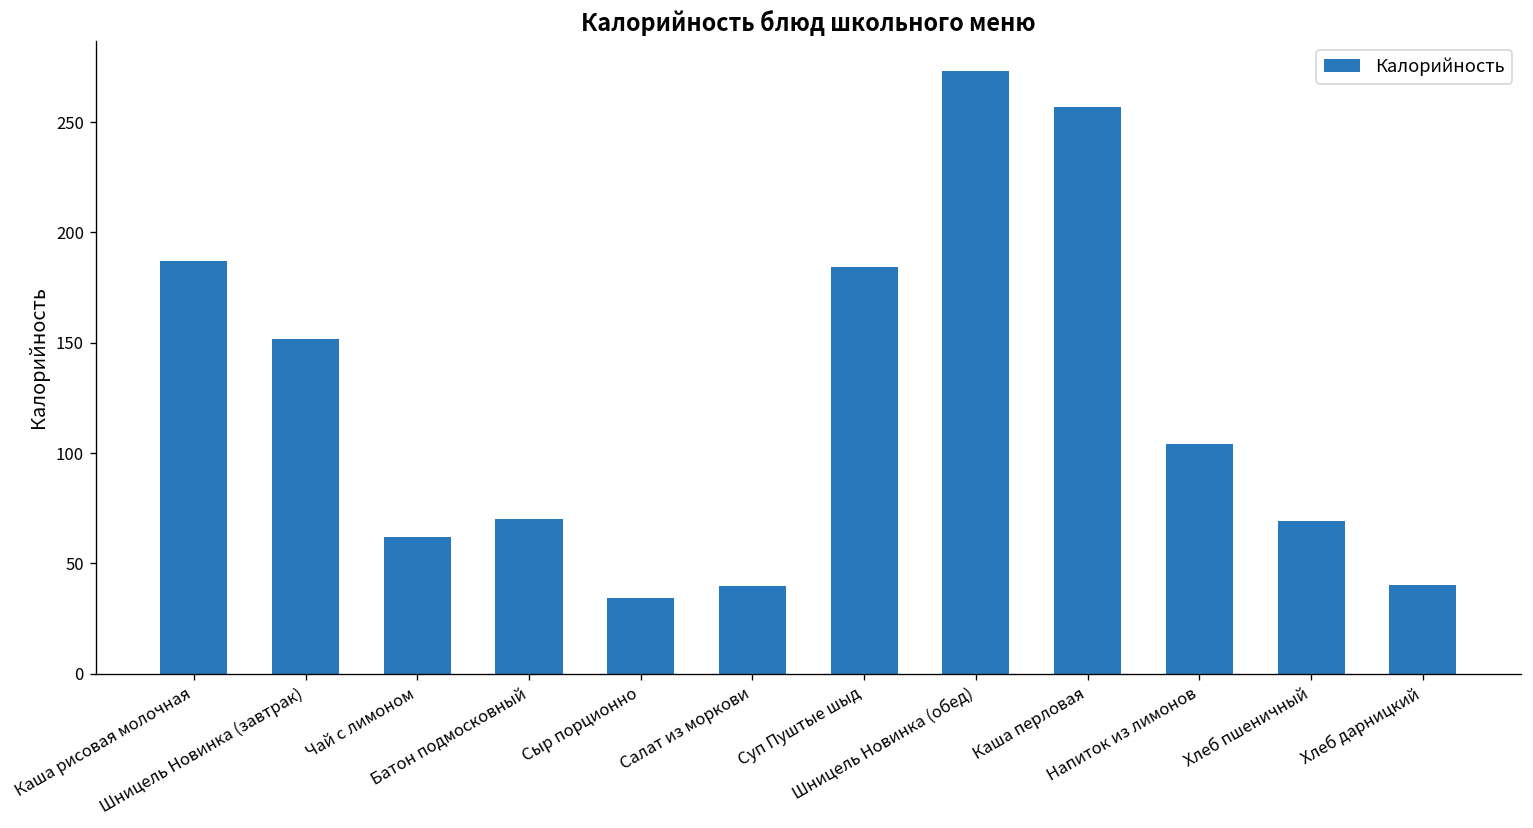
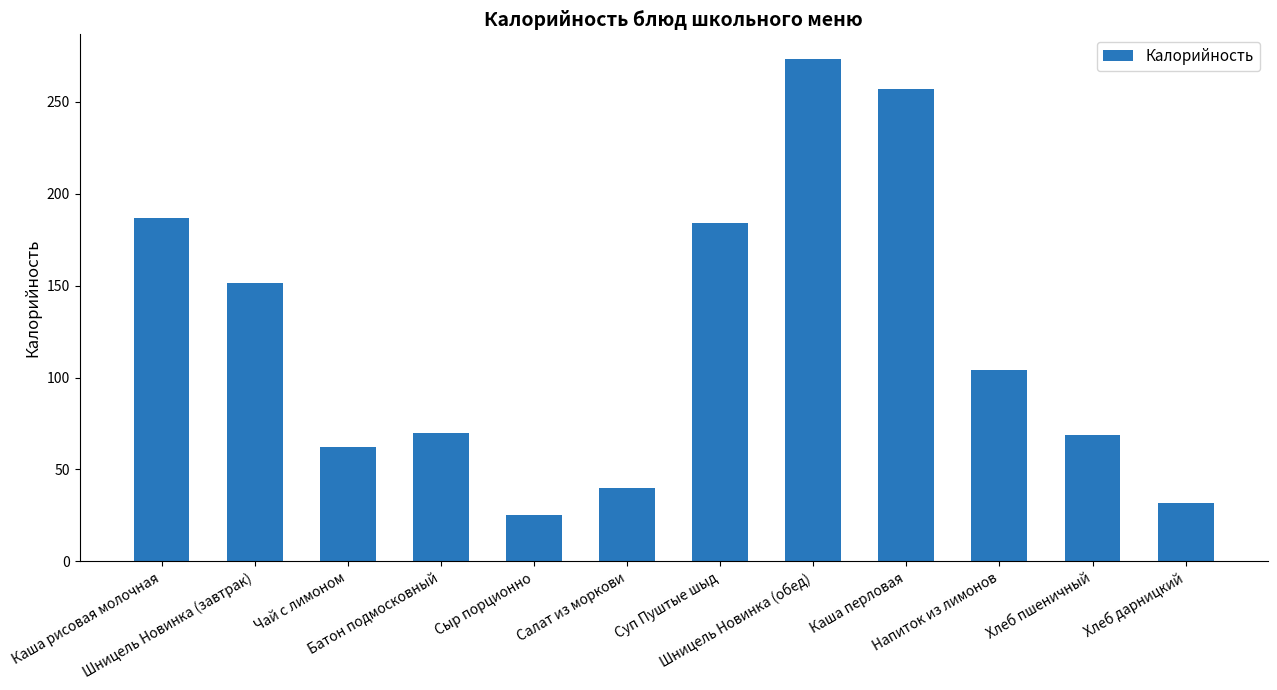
  {
    "Каша рисовая молочная": 187,
    "Шницель Новинка (завтрак)": 152,
    "Чай с лимоном": 62,
    "Батон подмосковный": 70,
-   "Сыр порционно": 34,
+   "Сыр порционно": 25,
    "Салат из моркови": 40,
    "Суп Пуштые шыд": 184,
    "Шницель Новинка (обед)": 273,
    "Каша перловая": 257,
    "Напиток из лимонов": 104,
    "Хлеб пшеничный": 69,
-   "Хлеб дарницкий": 40
+   "Хлеб дарницкий": 32
  }
